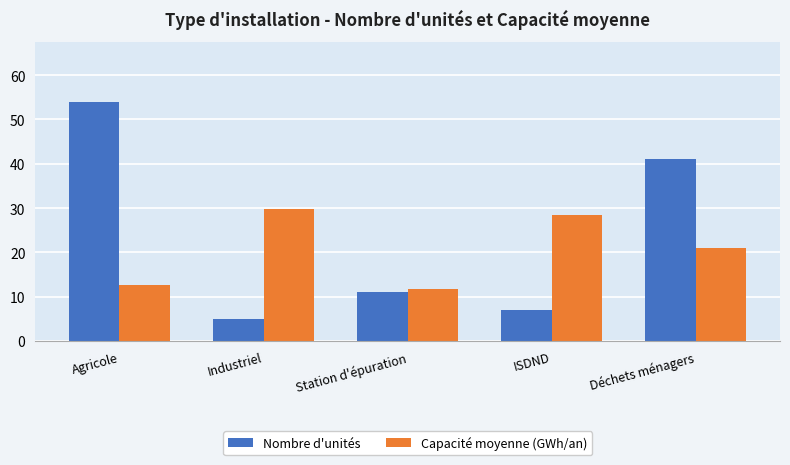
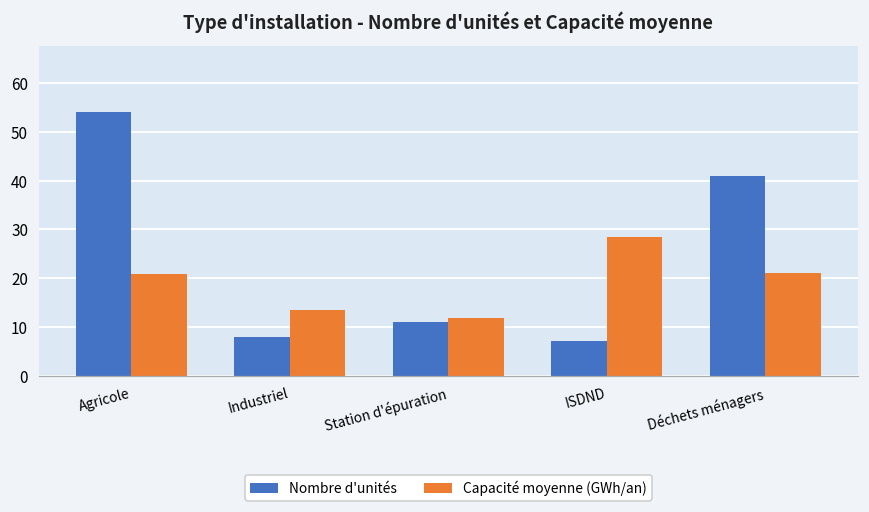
  {
    "Nombre d'unités": {
      "Agricole": 54,
-     "Industriel": 5,
+     "Industriel": 8,
      "Station d'épuration": 11,
      "ISDND": 7,
      "Déchets ménagers": 41
    },
    "Capacité moyenne (GWh/an)": {
-     "Agricole": 13,
-     "Industriel": 30,
+     "Agricole": 21,
+     "Industriel": 14,
      "Station d'épuration": 12,
      "ISDND": 28,
      "Déchets ménagers": 21
    }
  }
